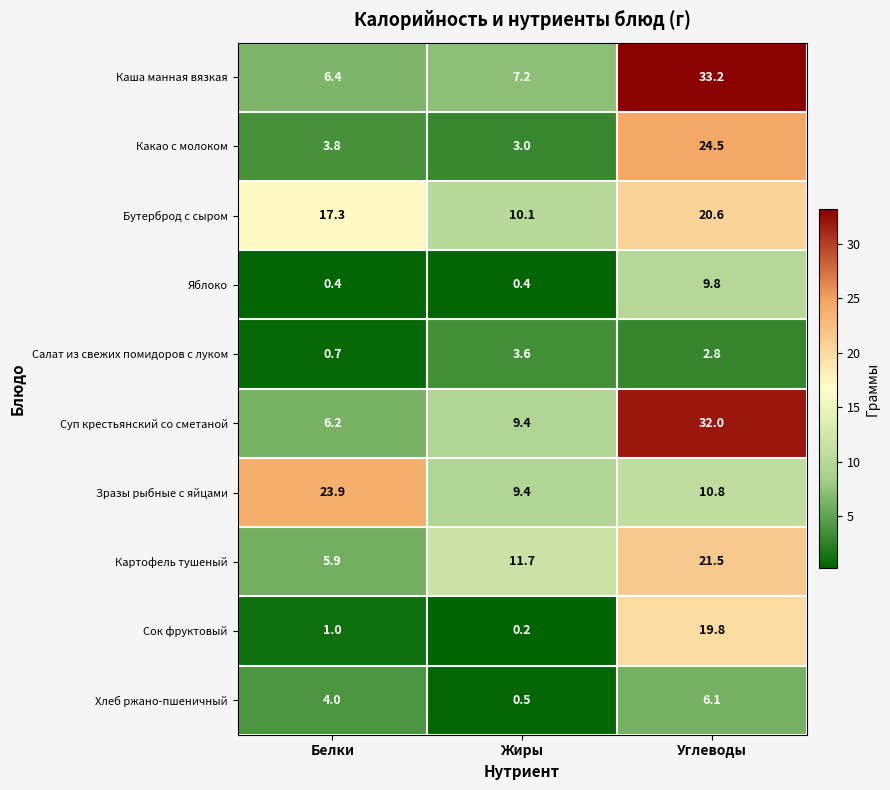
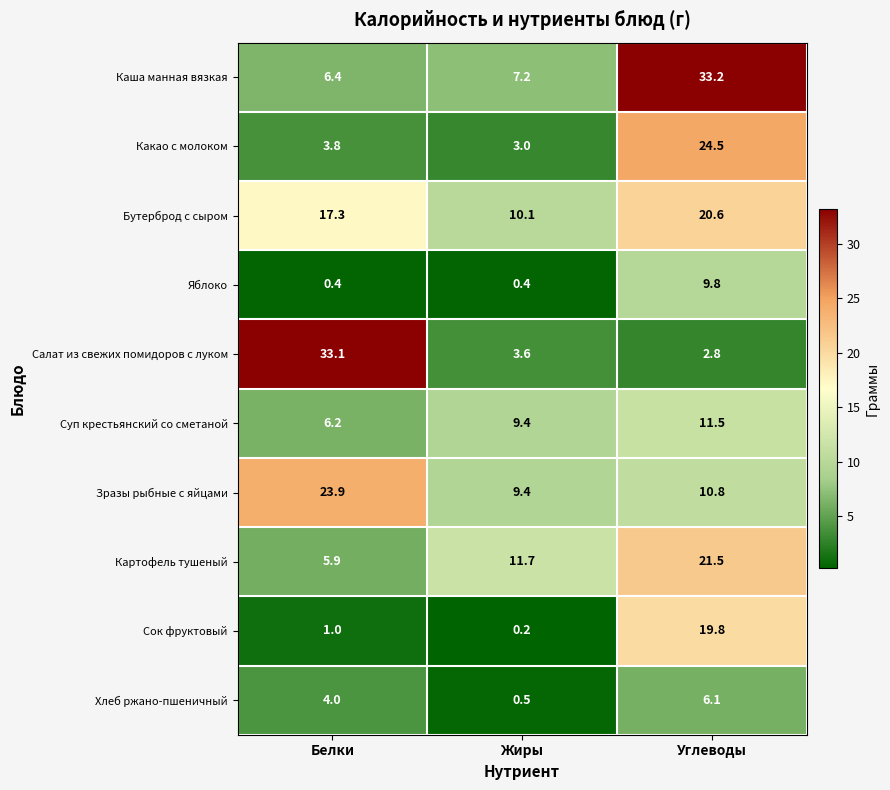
  {
    "Каша манная вязкая": {
      "Белки": 6.4,
      "Жиры": 7.2,
      "Углеводы": 33.2
    },
    "Какао с молоком": {
      "Белки": 3.8,
      "Жиры": 3.0,
      "Углеводы": 24.5
    },
    "Бутерброд с сыром": {
      "Белки": 17.3,
      "Жиры": 10.1,
      "Углеводы": 20.6
    },
    "Яблоко": {
      "Белки": 0.4,
      "Жиры": 0.4,
      "Углеводы": 9.8
    },
    "Салат из свежих помидоров с луком": {
-     "Белки": 0.7,
+     "Белки": 33.1,
      "Жиры": 3.6,
      "Углеводы": 2.8
    },
    "Суп крестьянский со сметаной": {
      "Белки": 6.2,
      "Жиры": 9.4,
-     "Углеводы": 32.0
+     "Углеводы": 11.5
    },
    "Зразы рыбные с яйцами": {
      "Белки": 23.9,
      "Жиры": 9.4,
      "Углеводы": 10.8
    },
    "Картофель тушеный": {
      "Белки": 5.9,
      "Жиры": 11.7,
      "Углеводы": 21.5
    },
    "Сок фруктовый": {
      "Белки": 1.0,
      "Жиры": 0.2,
      "Углеводы": 19.8
    },
    "Хлеб ржано-пшеничный": {
      "Белки": 4.0,
      "Жиры": 0.5,
      "Углеводы": 6.1
    }
  }
